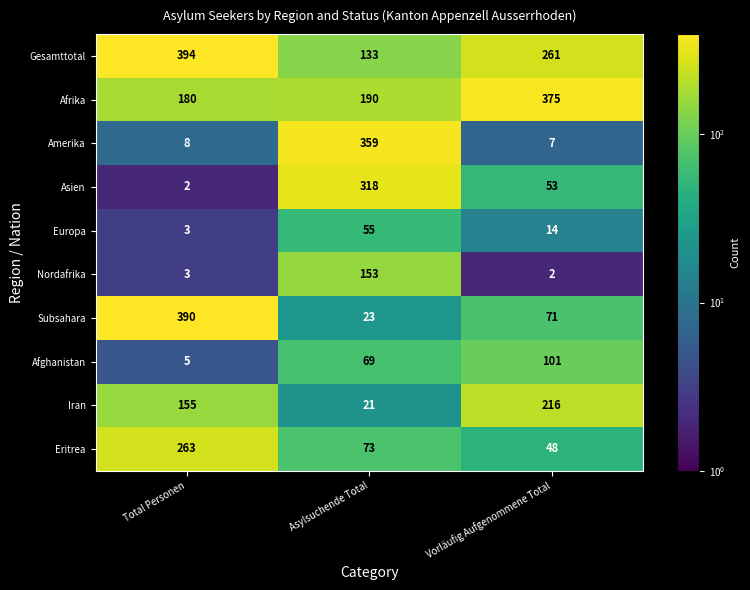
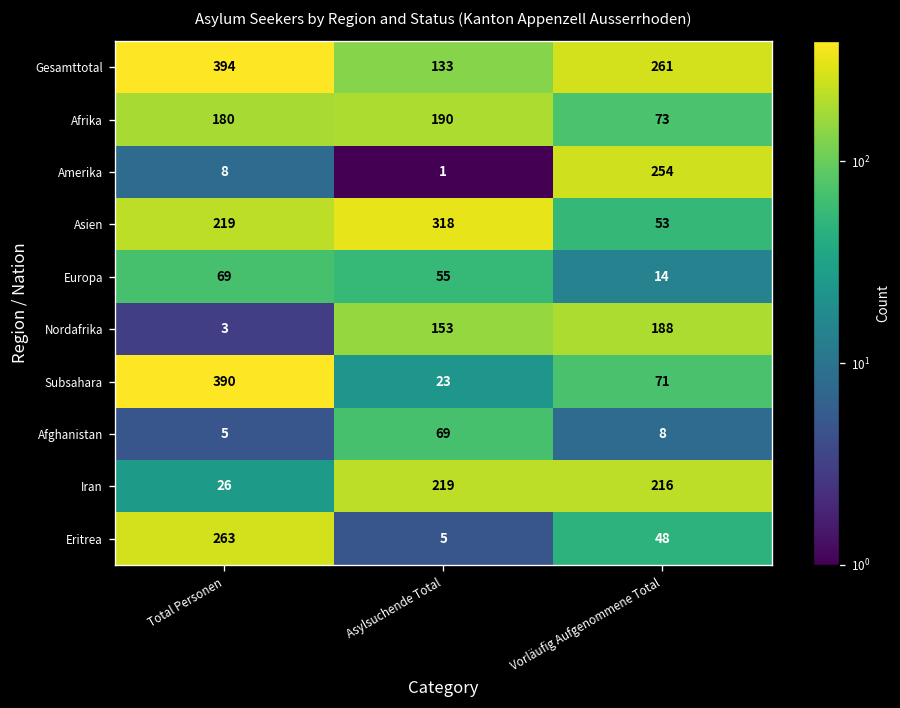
  {
    "Gesamttotal": {
      "Total Personen": 394,
      "Asylsuchende Total": 133,
      "Vorläufig Aufgenommene Total": 261
    },
    "Afrika": {
      "Total Personen": 180,
      "Asylsuchende Total": 190,
-     "Vorläufig Aufgenommene Total": 375
+     "Vorläufig Aufgenommene Total": 73
    },
    "Amerika": {
      "Total Personen": 8,
-     "Asylsuchende Total": 359,
-     "Vorläufig Aufgenommene Total": 7
+     "Asylsuchende Total": 1,
+     "Vorläufig Aufgenommene Total": 254
    },
    "Asien": {
-     "Total Personen": 2,
+     "Total Personen": 219,
      "Asylsuchende Total": 318,
      "Vorläufig Aufgenommene Total": 53
    },
    "Europa": {
-     "Total Personen": 3,
+     "Total Personen": 69,
      "Asylsuchende Total": 55,
      "Vorläufig Aufgenommene Total": 14
    },
    "Nordafrika": {
      "Total Personen": 3,
      "Asylsuchende Total": 153,
-     "Vorläufig Aufgenommene Total": 2
+     "Vorläufig Aufgenommene Total": 188
    },
    "Subsahara": {
      "Total Personen": 390,
      "Asylsuchende Total": 23,
      "Vorläufig Aufgenommene Total": 71
    },
    "Afghanistan": {
      "Total Personen": 5,
      "Asylsuchende Total": 69,
-     "Vorläufig Aufgenommene Total": 101
+     "Vorläufig Aufgenommene Total": 8
    },
    "Iran": {
-     "Total Personen": 155,
-     "Asylsuchende Total": 21,
+     "Total Personen": 26,
+     "Asylsuchende Total": 219,
      "Vorläufig Aufgenommene Total": 216
    },
    "Eritrea": {
      "Total Personen": 263,
-     "Asylsuchende Total": 73,
+     "Asylsuchende Total": 5,
      "Vorläufig Aufgenommene Total": 48
    }
  }
